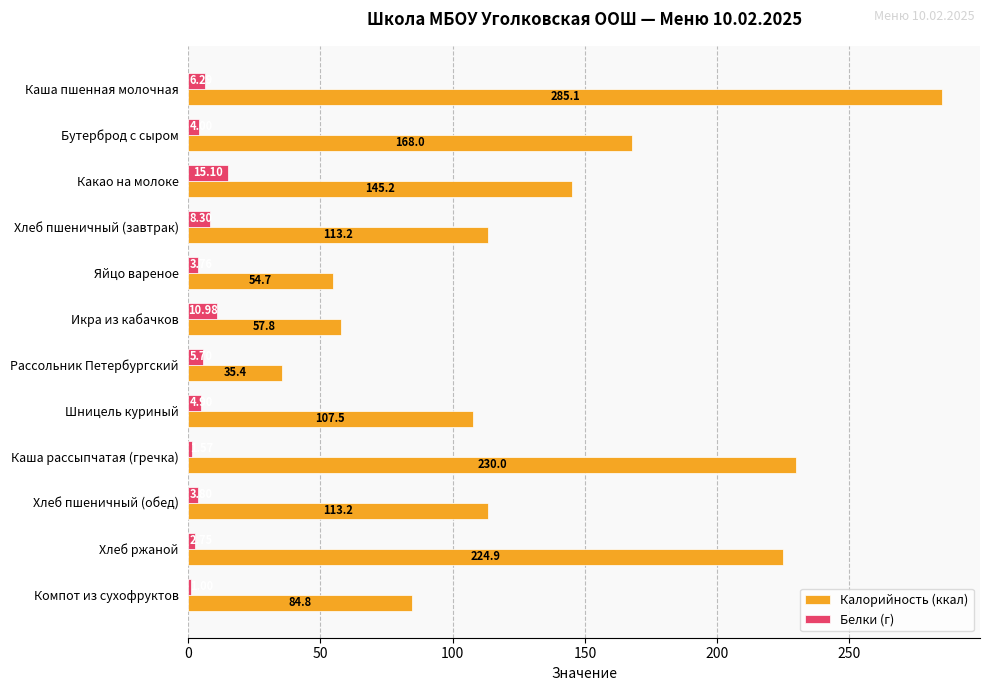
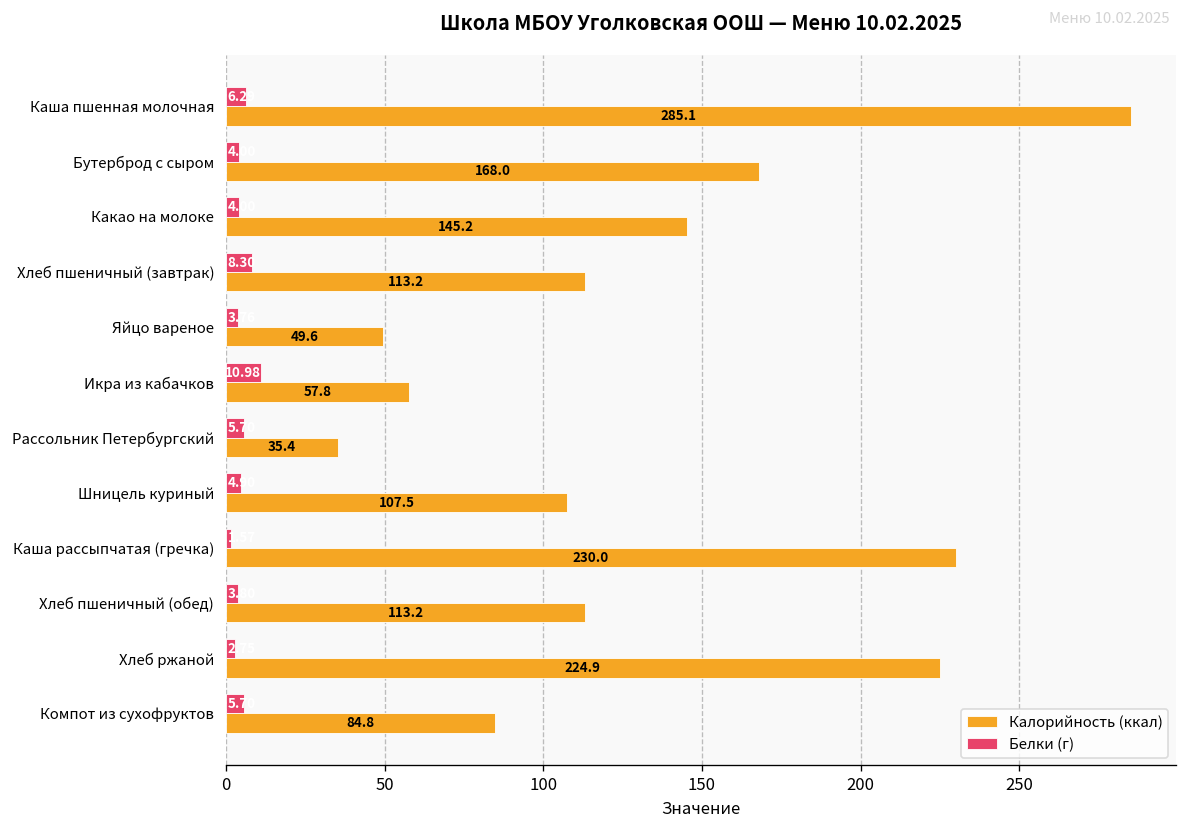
  {
    "Калорийность (ккал)": {
      "Каша пшенная молочная": 285.1,
      "Бутерброд с сыром": 168.0,
      "Какао на молоке": 145.2,
      "Хлеб пшеничный (завтрак)": 113.2,
-     "Яйцо вареное": 54.7,
+     "Яйцо вареное": 49.6,
      "Икра из кабачков": 57.8,
      "Рассольник Петербургский": 35.4,
      "Шницель куриный": 107.5,
      "Каша рассыпчатая (гречка)": 230.0,
      "Хлеб пшеничный (обед)": 113.2,
      "Хлеб ржаной": 224.9,
      "Компот из сухофруктов": 84.8
    },
    "Белки (г)": {
      "Бутерброд с сыром": 4,
-     "Какао на молоке": 15,
+     "Какао на молоке": 4,
      "Яйцо вареное": 4,
      "Шницель куриный": 5,
      "Каша рассыпчатая (гречка)": 2,
      "Хлеб пшеничный (обед)": 4,
      "Хлеб ржаной": 3,
-     "Компот из сухофруктов": 1
+     "Компот из сухофруктов": 6
    }
  }
